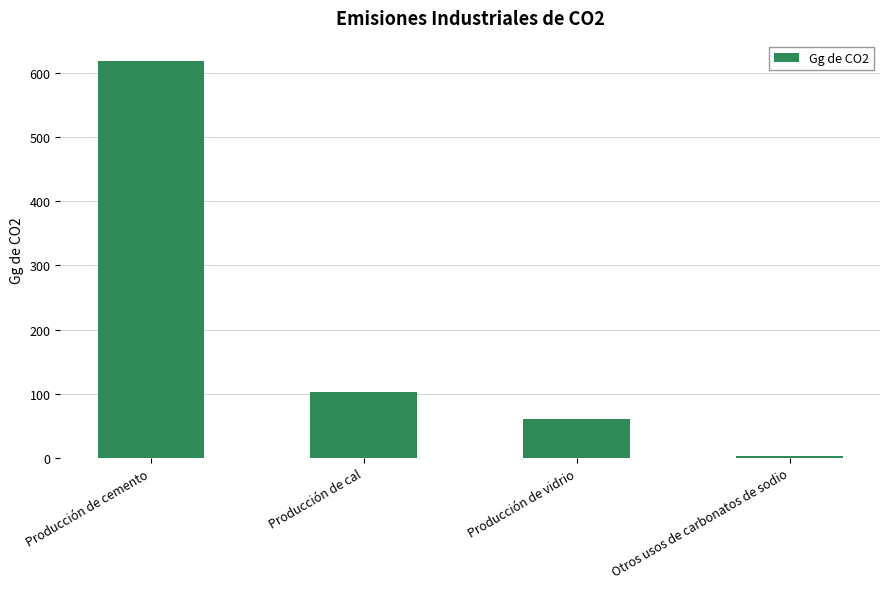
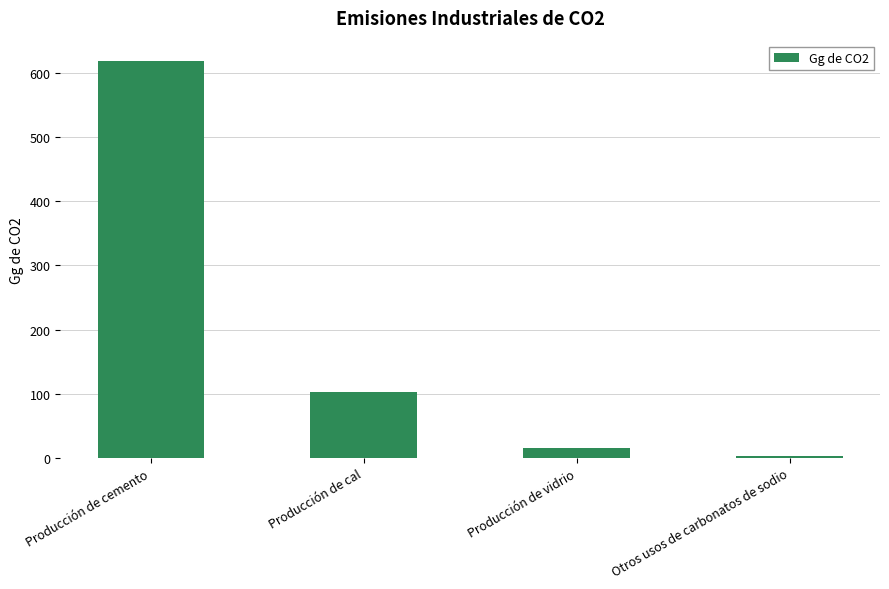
  {
    "Producción de cemento": 620,
    "Producción de cal": 100,
-   "Producción de vidrio": 60
+   "Producción de vidrio": 20
  }
